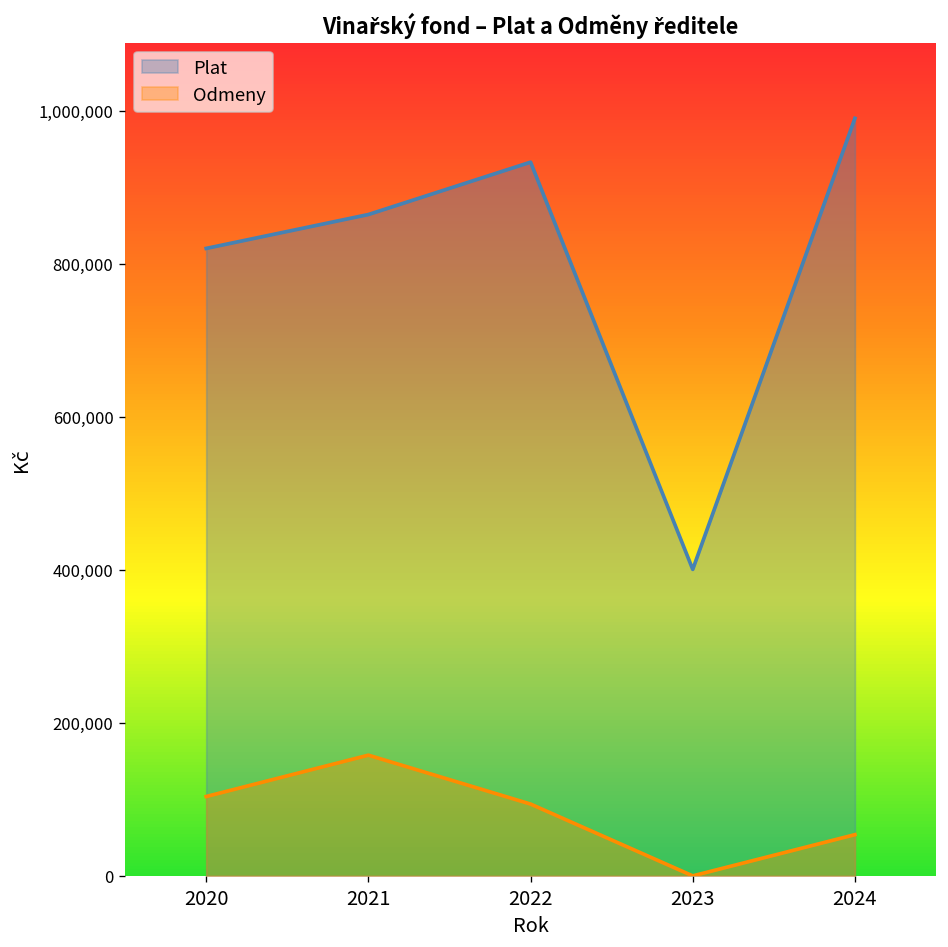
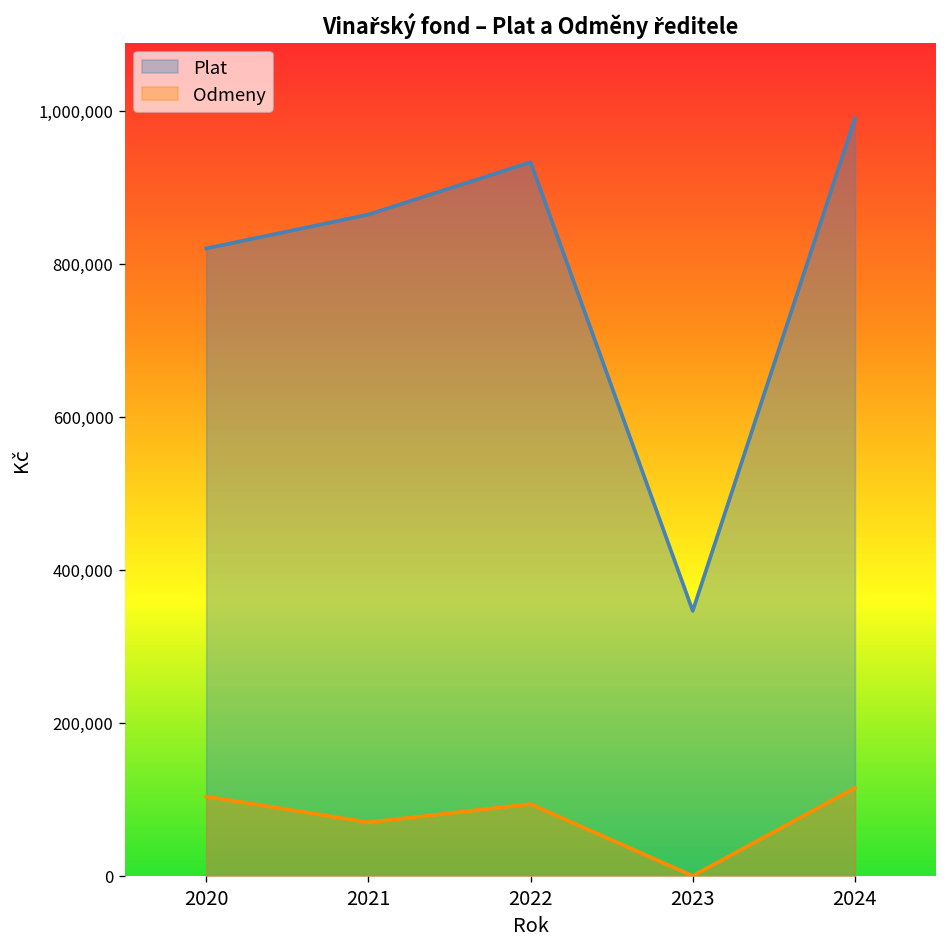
  {
    "Plat": {
      "2020": "820,000",
      "2021": "860,000",
      "2022": "930,000",
-     "2023": "400,000",
+     "2023": "350,000",
      "2024": "990,000"
    },
    "Odmeny": {
      "2020": "100,000",
-     "2021": "160,000",
+     "2021": "70,000",
      "2022": "90,000",
      "2023": "0",
-     "2024": "50,000"
+     "2024": "120,000"
    }
  }
